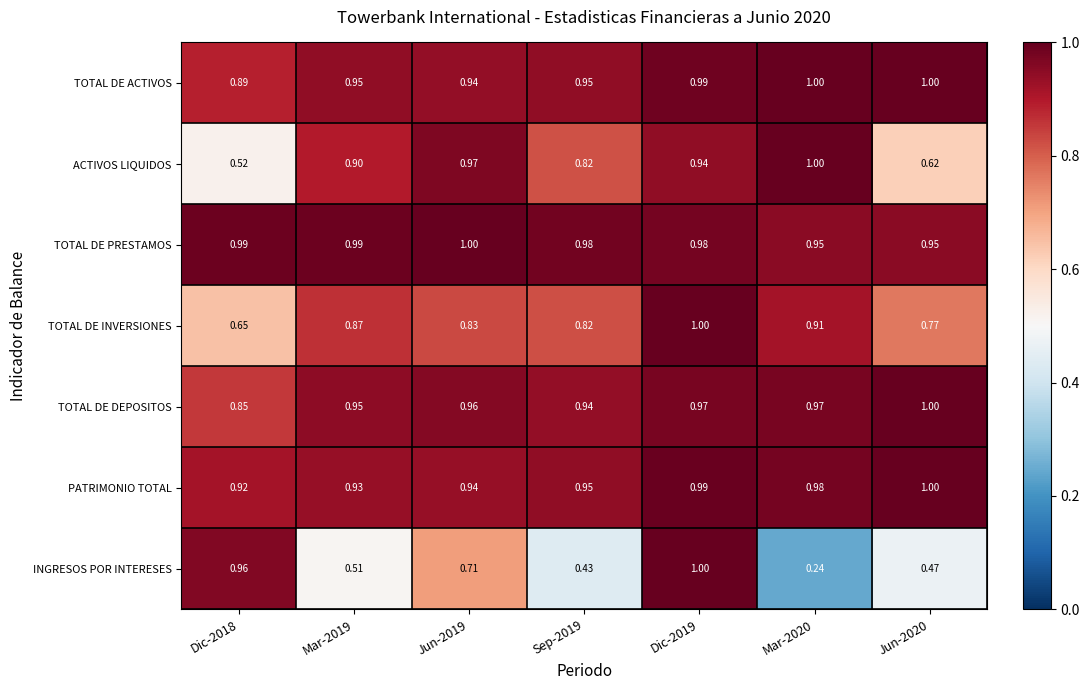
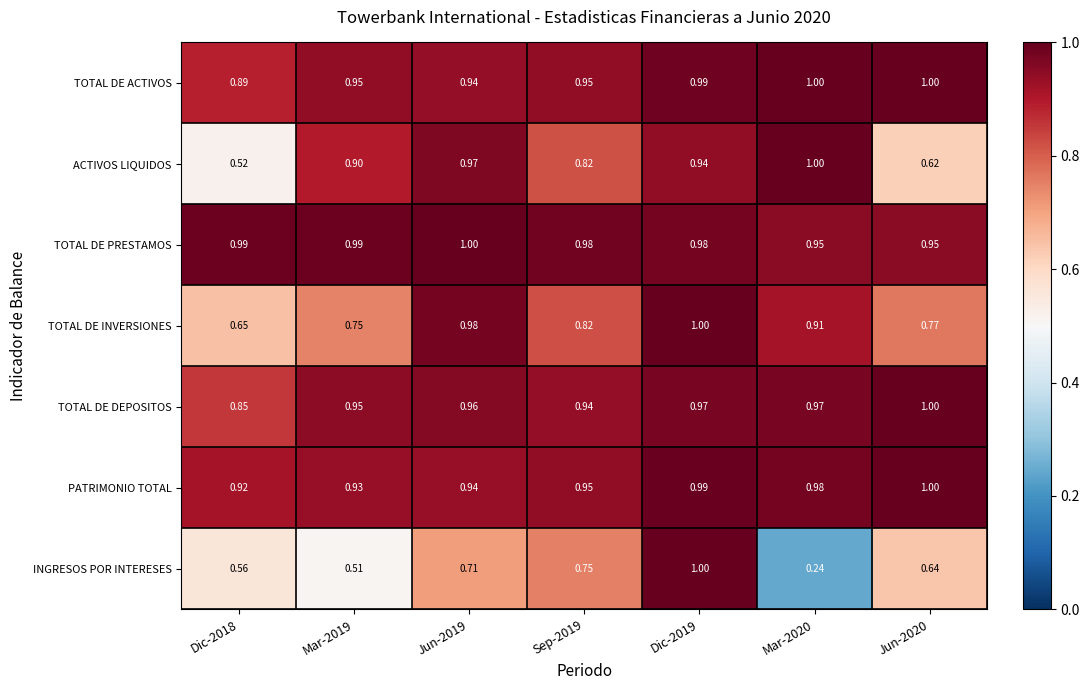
  {
    "TOTAL DE ACTIVOS": {
      "Dic-2018": 0.89,
      "Mar-2019": 0.95,
      "Jun-2019": 0.94,
      "Sep-2019": 0.95,
      "Dic-2019": 0.99,
      "Mar-2020": 1.00,
      "Jun-2020": 1.00
    },
    "ACTIVOS LIQUIDOS": {
      "Dic-2018": 0.52,
      "Mar-2019": 0.90,
      "Jun-2019": 0.97,
      "Sep-2019": 0.82,
      "Dic-2019": 0.94,
      "Mar-2020": 1.00,
      "Jun-2020": 0.62
    },
    "TOTAL DE PRESTAMOS": {
      "Dic-2018": 0.99,
      "Mar-2019": 0.99,
      "Jun-2019": 1.00,
      "Sep-2019": 0.98,
      "Dic-2019": 0.98,
      "Mar-2020": 0.95,
      "Jun-2020": 0.95
    },
    "TOTAL DE INVERSIONES": {
      "Dic-2018": 0.65,
-     "Mar-2019": 0.87,
-     "Jun-2019": 0.83,
+     "Mar-2019": 0.75,
+     "Jun-2019": 0.98,
      "Sep-2019": 0.82,
      "Dic-2019": 1.00,
      "Mar-2020": 0.91,
      "Jun-2020": 0.77
    },
    "TOTAL DE DEPOSITOS": {
      "Dic-2018": 0.85,
      "Mar-2019": 0.95,
      "Jun-2019": 0.96,
      "Sep-2019": 0.94,
      "Dic-2019": 0.97,
      "Mar-2020": 0.97,
      "Jun-2020": 1.00
    },
    "PATRIMONIO TOTAL": {
      "Dic-2018": 0.92,
      "Mar-2019": 0.93,
      "Jun-2019": 0.94,
      "Sep-2019": 0.95,
      "Dic-2019": 0.99,
      "Mar-2020": 0.98,
      "Jun-2020": 1.00
    },
    "INGRESOS POR INTERESES": {
-     "Dic-2018": 0.96,
+     "Dic-2018": 0.56,
      "Mar-2019": 0.51,
      "Jun-2019": 0.71,
-     "Sep-2019": 0.43,
+     "Sep-2019": 0.75,
      "Dic-2019": 1.00,
      "Mar-2020": 0.24,
-     "Jun-2020": 0.47
+     "Jun-2020": 0.64
    }
  }
